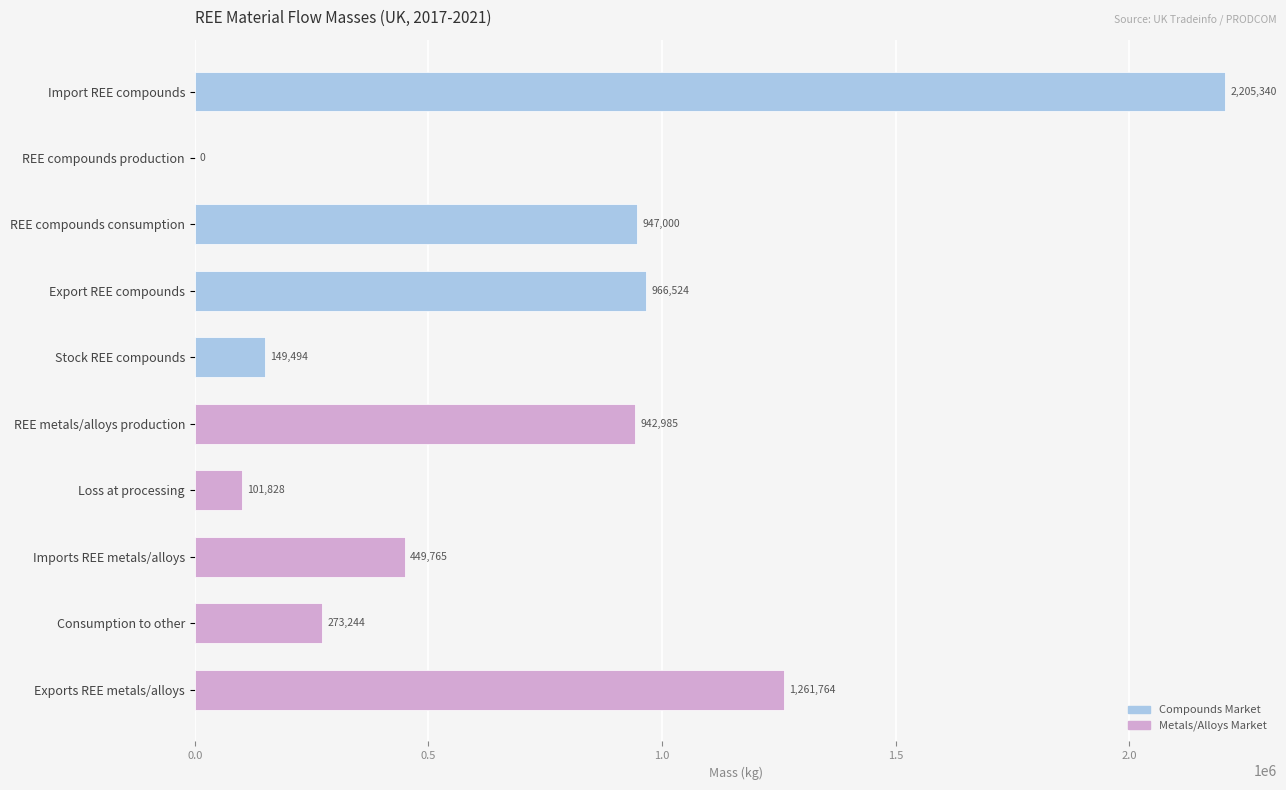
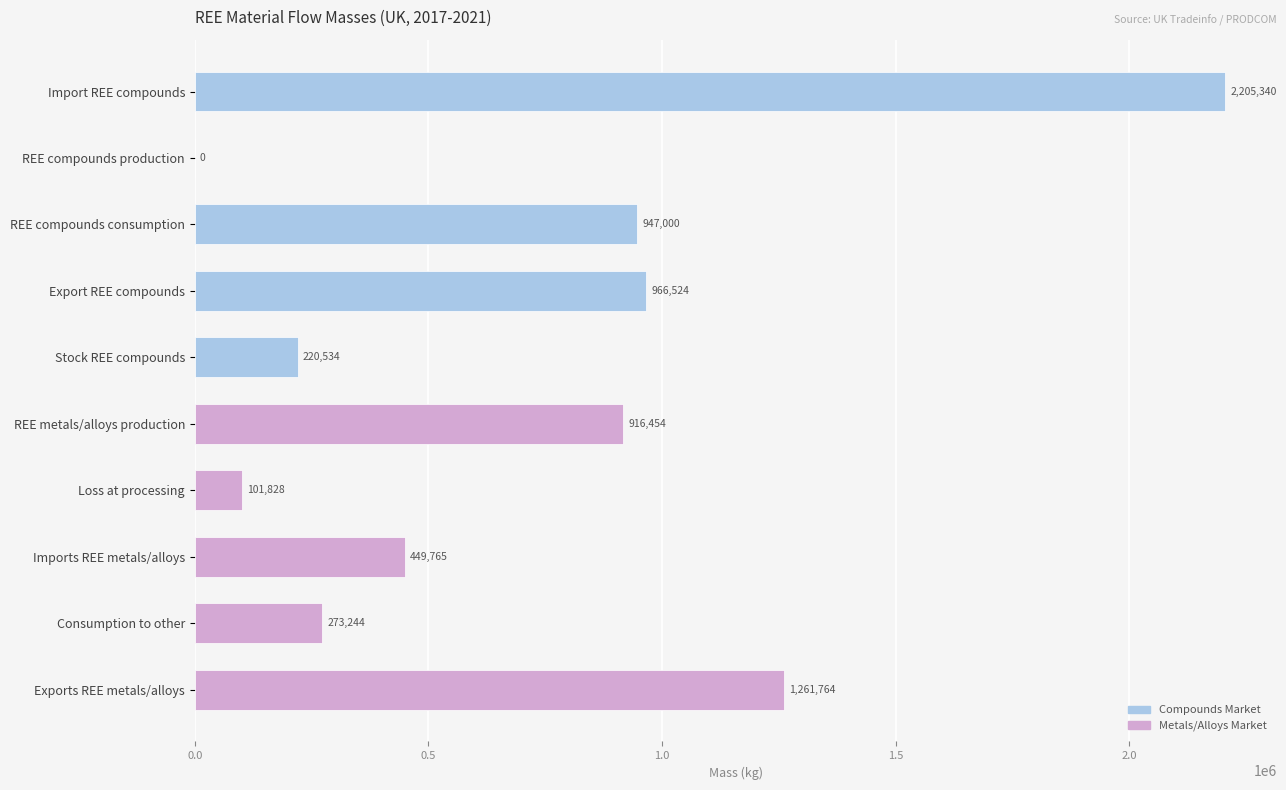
  {
    "Import REE compounds": "2,205,340",
    "REE compounds production": "0",
    "REE compounds consumption": "947,000",
    "Export REE compounds": "966,524",
-   "Stock REE compounds": "149,494",
-   "REE metals/alloys production": "942,985",
+   "Stock REE compounds": "220,534",
+   "REE metals/alloys production": "916,454",
    "Loss at processing": "101,828",
    "Imports REE metals/alloys": "449,765",
    "Consumption to other": "273,244",
    "Exports REE metals/alloys": "1,261,764"
  }
